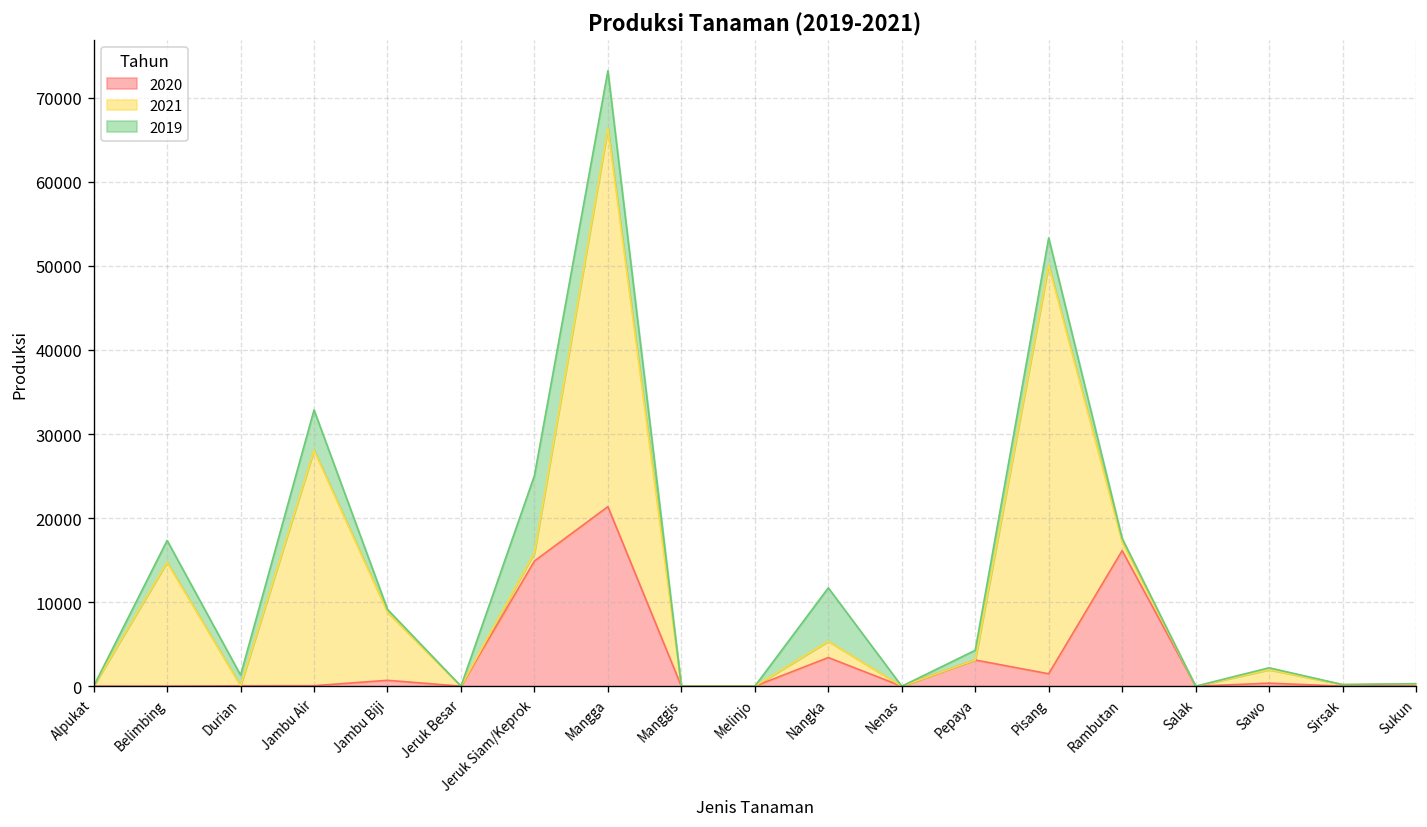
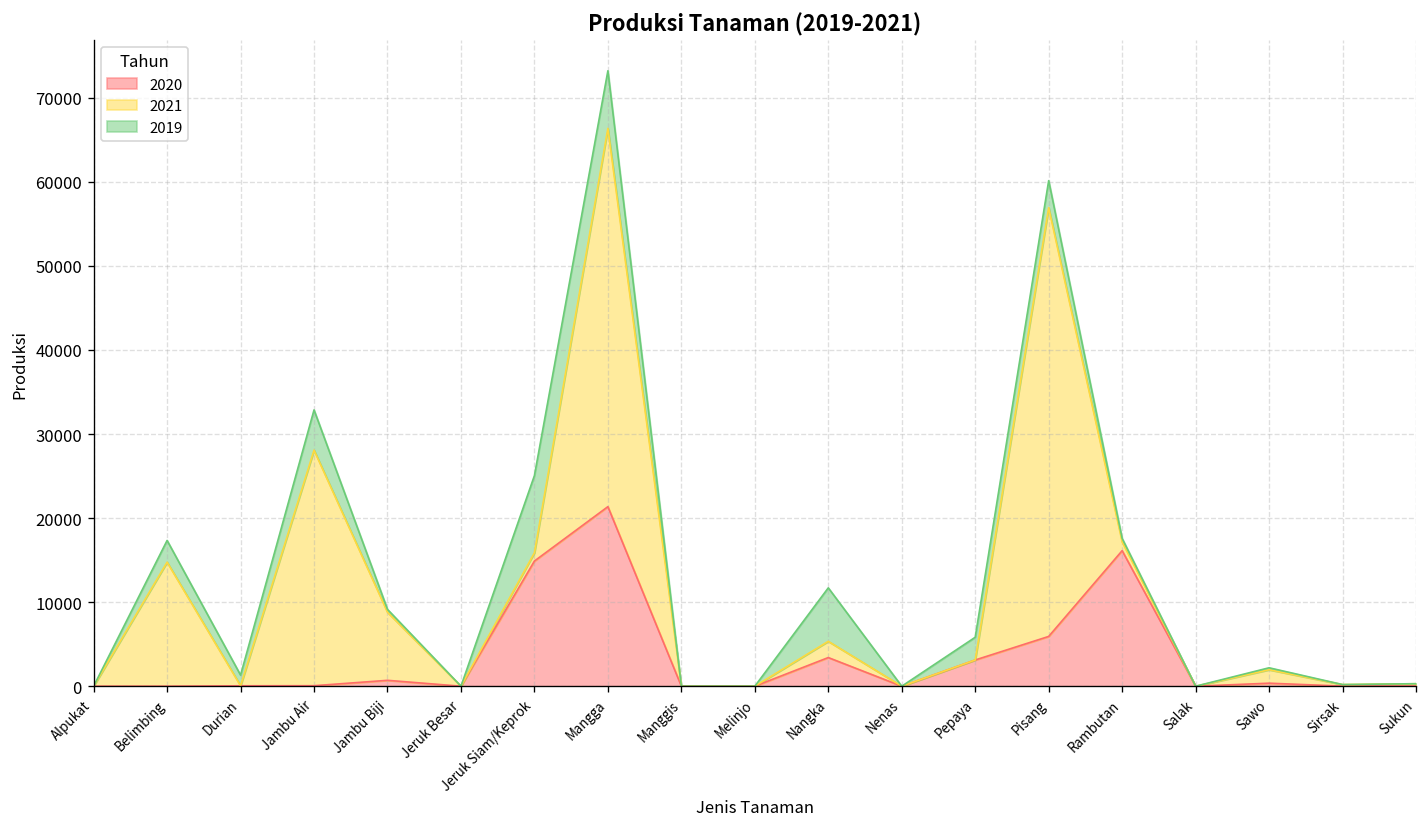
  {
    "2020": {
      "Belimbing": 0,
      "Jambu Air": 0,
      "Jambu Biji": 1000,
      "Jeruk Siam/Keprok": 15000,
      "Mangga": 21000,
      "Nangka": 3000,
-     "Pisang": 1000,
+     "Pisang": 6000,
      "Rambutan": 16000,
      "Sawo": 0
    },
    "2021": {
      "Belimbing": 15000,
      "Jambu Air": 28000,
      "Jeruk Siam/Keprok": 1000,
      "Mangga": 45000,
      "Nangka": 2000,
-     "Pisang": 49000,
+     "Pisang": 51000,
      "Rambutan": 1000
    },
    "2019": {
      "Belimbing": 3000,
      "Durian": 1000,
      "Jambu Air": 5000,
      "Jeruk Siam/Keprok": 9000,
      "Mangga": 7000,
      "Nangka": 6000,
-     "Pepaya": 1000,
+     "Pepaya": 3000,
      "Pisang": 3000,
      "Rambutan": 0
    }
  }
